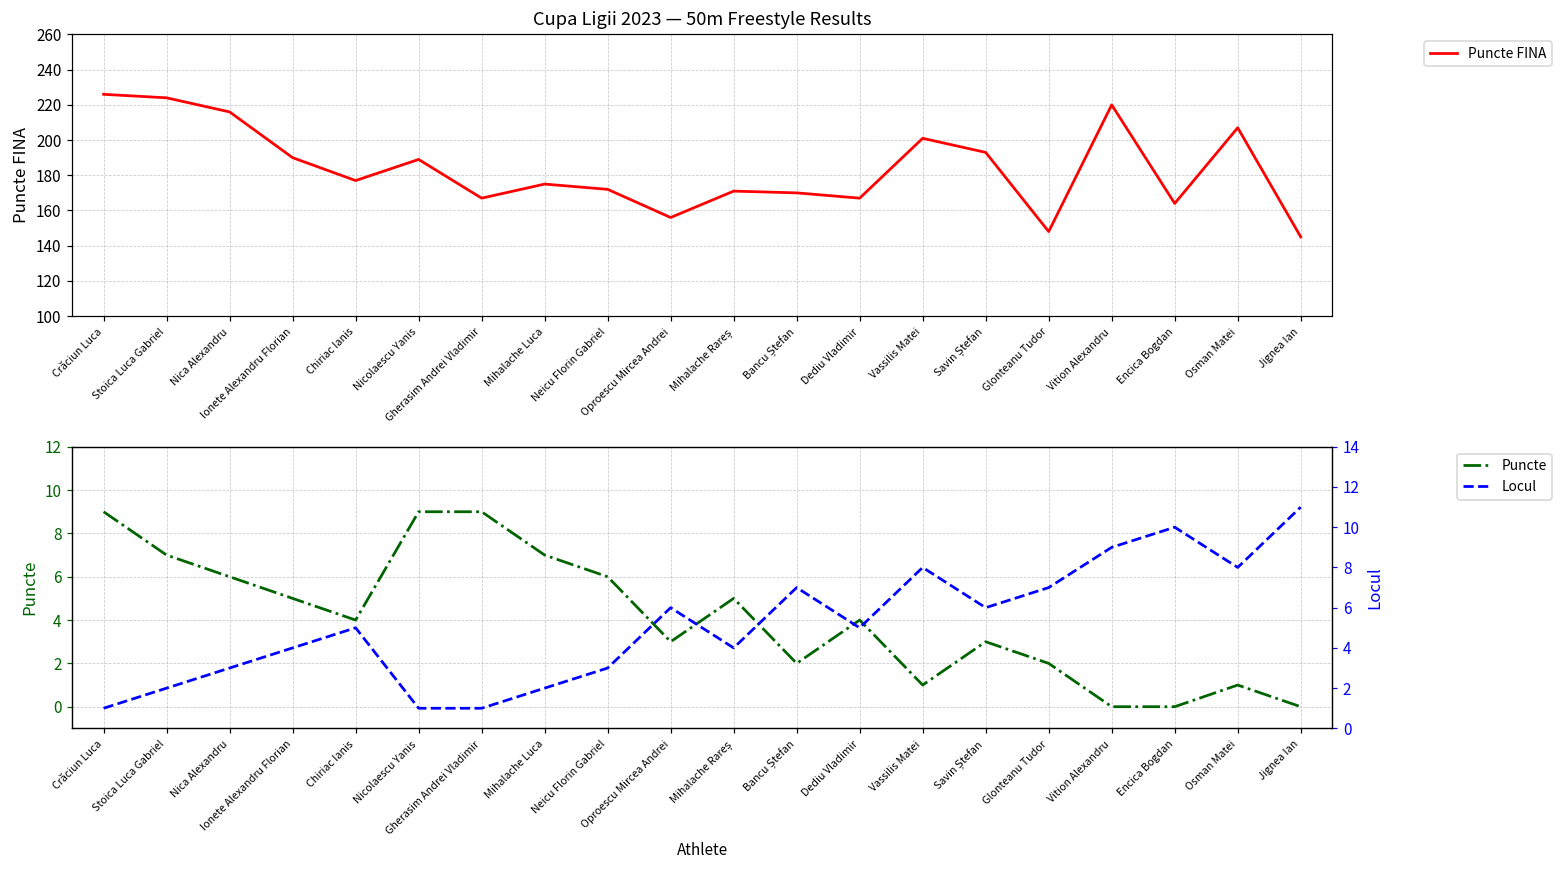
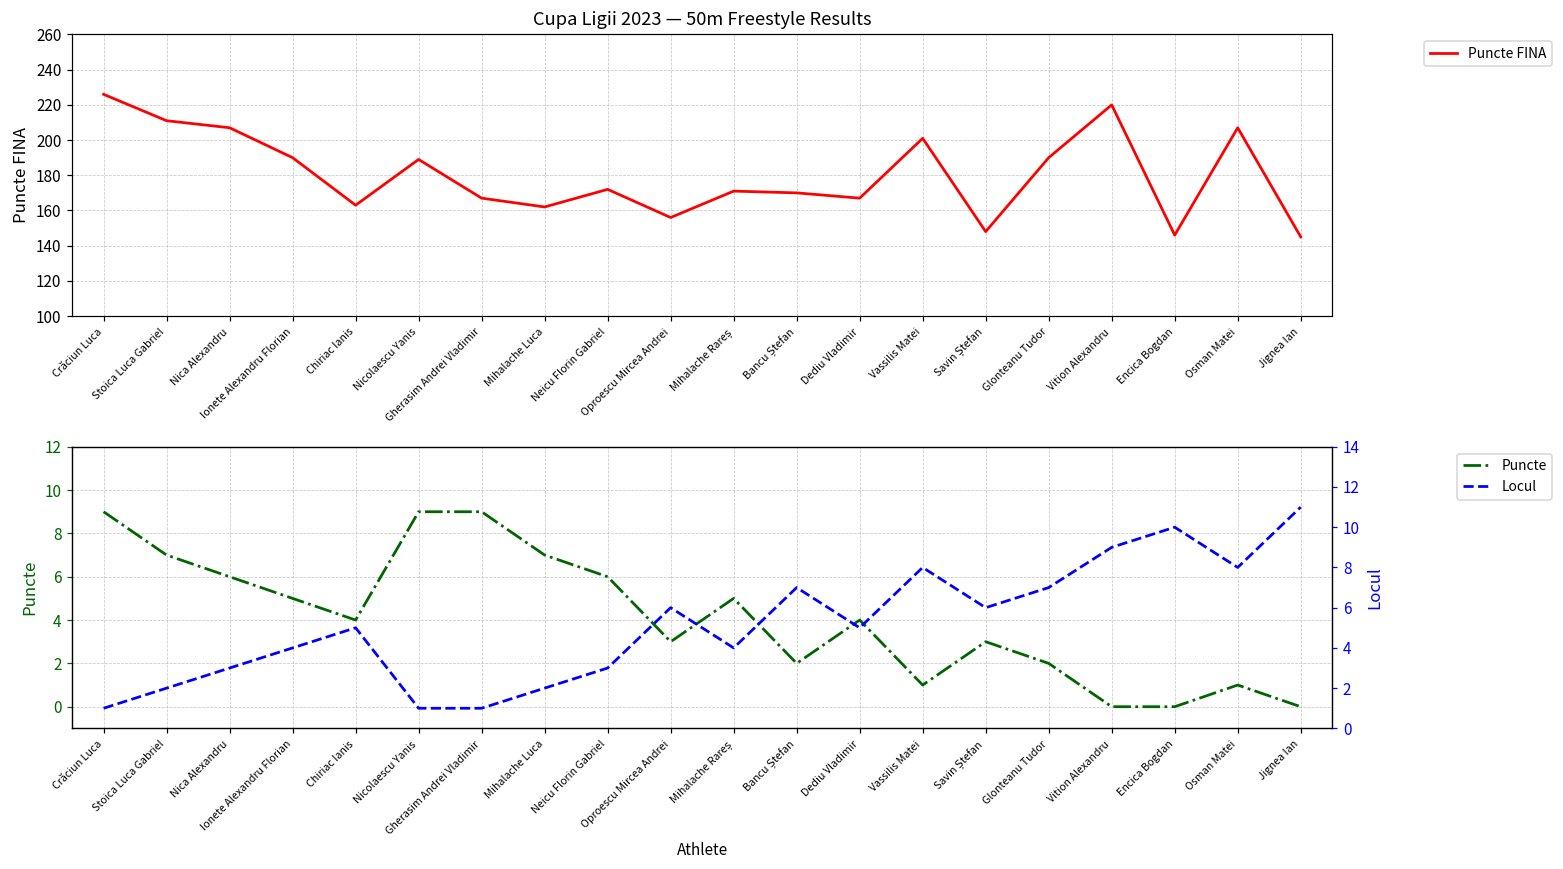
  {
    "Cupa Ligii 2023 — 50m Freestyle Results": {
      "Crăciun Luca": 226,
-     "Stoica Luca Gabriel": 224,
-     "Nica Alexandru": 216,
+     "Stoica Luca Gabriel": 211,
+     "Nica Alexandru": 207,
      "Ionete Alexandru Florian": 190,
-     "Chiriac Ianis": 177,
+     "Chiriac Ianis": 163,
      "Nicolaescu Yanis": 189,
      "Gherasim Andrei Vladimir": 167,
-     "Mihalache Luca": 175,
+     "Mihalache Luca": 162,
      "Neicu Florin Gabriel": 172,
      "Oproescu Mircea Andrei": 156,
      "Mihalache Rareș": 171,
      "Bancu Ștefan": 170,
      "Dediu Vladimir": 167,
      "Vassilis Matei": 201,
-     "Savin Ștefan": 193,
-     "Glonteanu Tudor": 148,
+     "Savin Ștefan": 148,
+     "Glonteanu Tudor": 190,
      "Vition Alexandru": 220,
-     "Encica Bogdan": 164,
+     "Encica Bogdan": 146,
      "Osman Matei": 207,
      "Jignea Ian": 145
    }
  }
